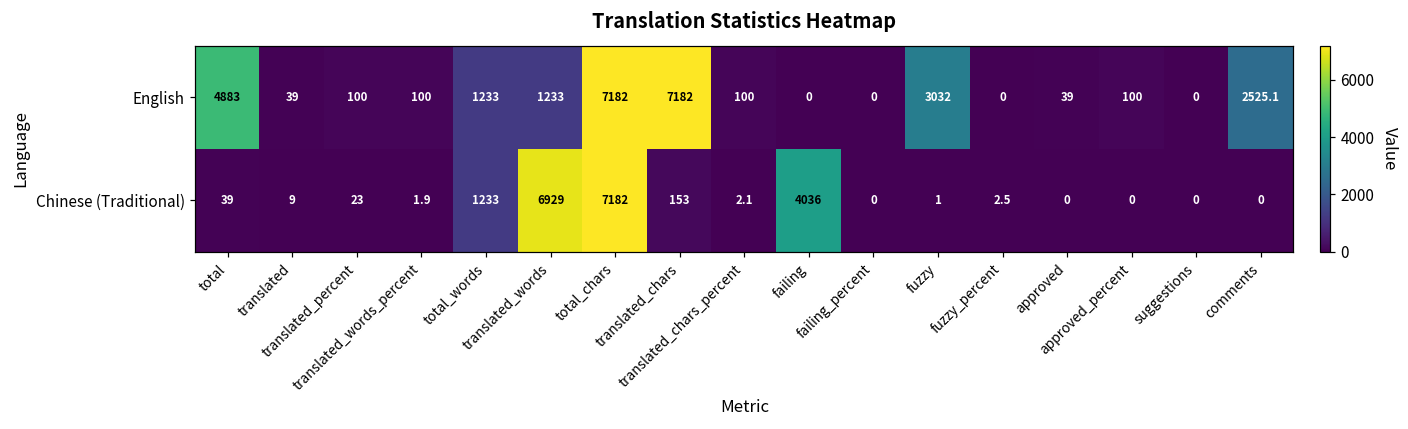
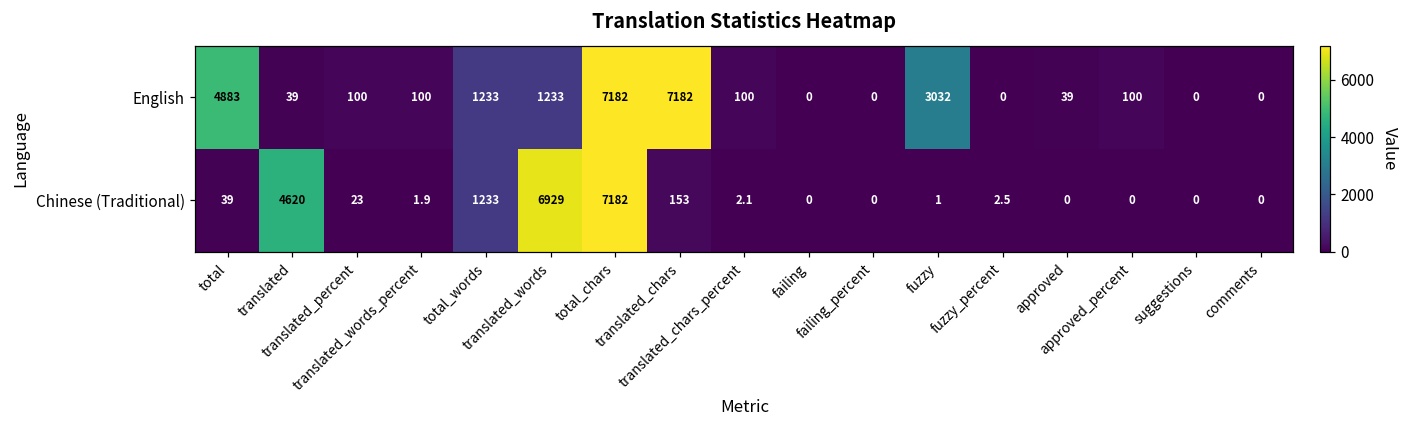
  {
    "English": {
      "total": 4883,
      "translated": 39,
      "translated_percent": 100,
      "translated_words_percent": 100,
      "total_words": 1233,
      "translated_words": 1233,
      "total_chars": 7182,
      "translated_chars": 7182,
      "translated_chars_percent": 100,
      "failing": 0,
      "failing_percent": 0,
      "fuzzy": 3032,
      "fuzzy_percent": 0,
      "approved": 39,
      "approved_percent": 100,
      "suggestions": 0,
-     "comments": 2525.1
+     "comments": 0
    },
    "Chinese (Traditional)": {
      "total": 39,
-     "translated": 9,
+     "translated": 4620,
      "translated_percent": 23,
      "translated_words_percent": 1.9,
      "total_words": 1233,
      "translated_words": 6929,
      "total_chars": 7182,
      "translated_chars": 153,
      "translated_chars_percent": 2.1,
-     "failing": 4036,
+     "failing": 0,
      "failing_percent": 0,
      "fuzzy": 1,
      "fuzzy_percent": 2.5,
      "approved": 0,
      "approved_percent": 0,
      "suggestions": 0,
      "comments": 0
    }
  }
